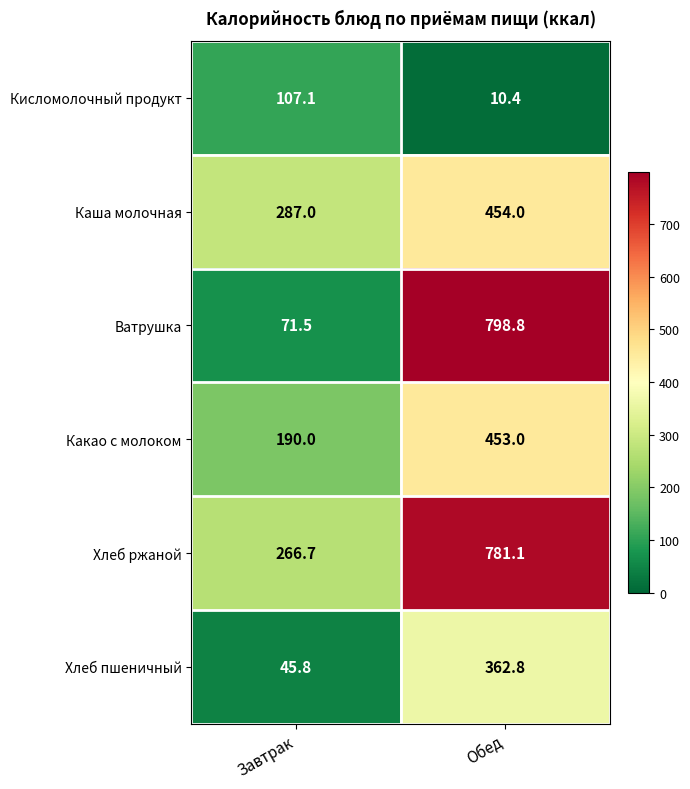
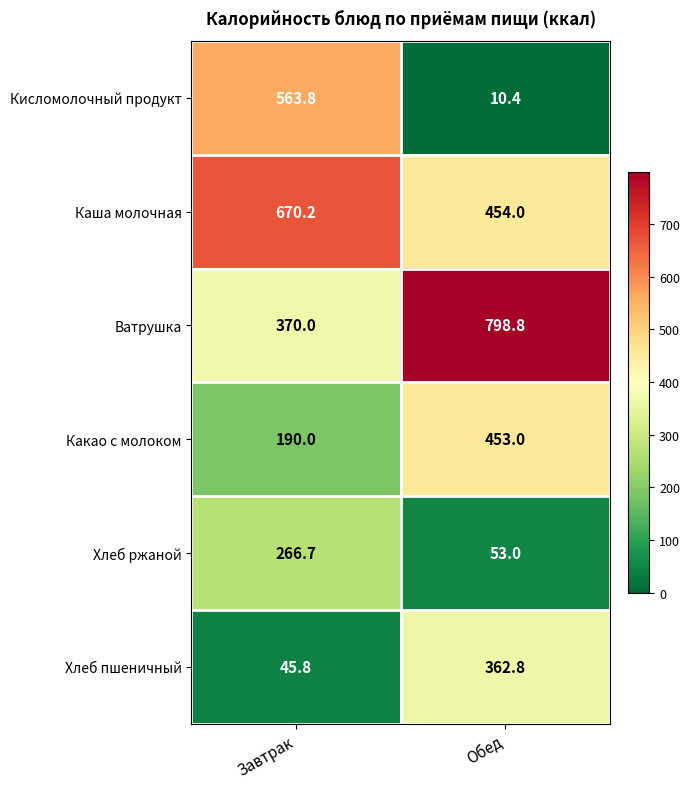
  {
    "Кисломолочный продукт": {
-     "Завтрак": 107.1,
+     "Завтрак": 563.8,
      "Обед": 10.4
    },
    "Каша молочная": {
-     "Завтрак": 287.0,
+     "Завтрак": 670.2,
      "Обед": 454.0
    },
    "Ватрушка": {
-     "Завтрак": 71.5,
+     "Завтрак": 370.0,
      "Обед": 798.8
    },
    "Какао с молоком": {
      "Завтрак": 190.0,
      "Обед": 453.0
    },
    "Хлеб ржаной": {
      "Завтрак": 266.7,
-     "Обед": 781.1
+     "Обед": 53.0
    },
    "Хлеб пшеничный": {
      "Завтрак": 45.8,
      "Обед": 362.8
    }
  }
